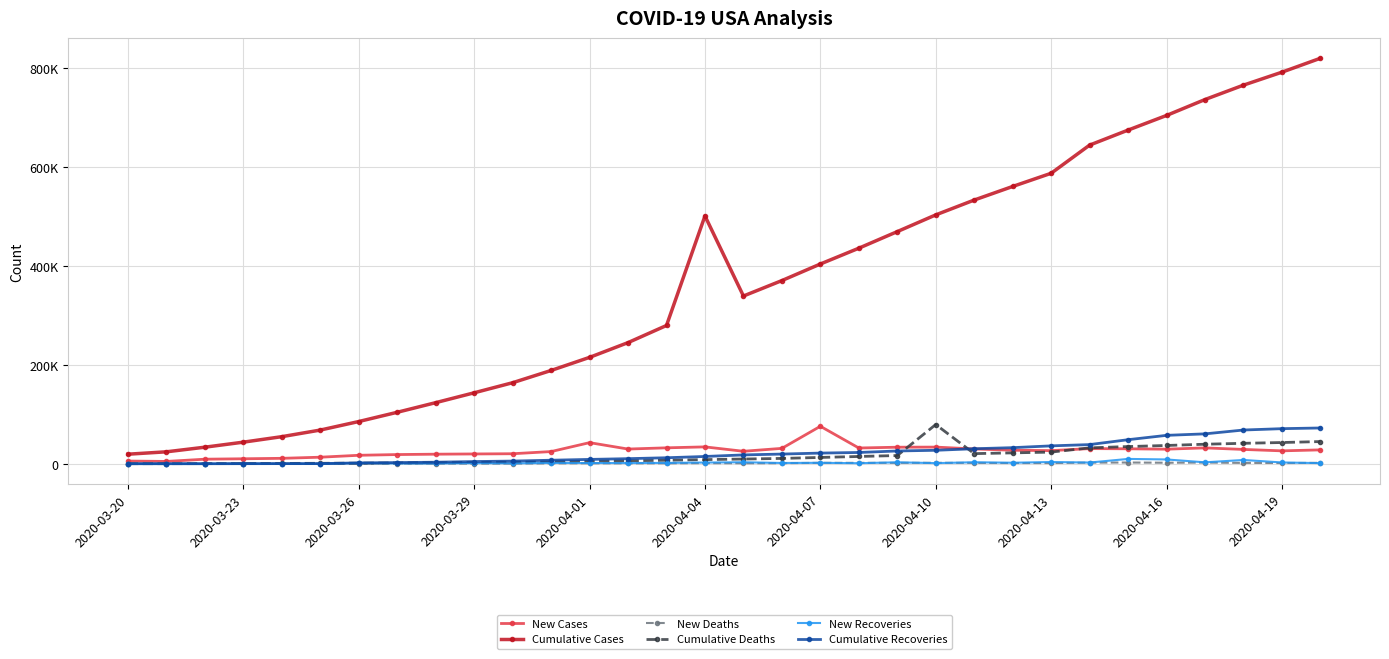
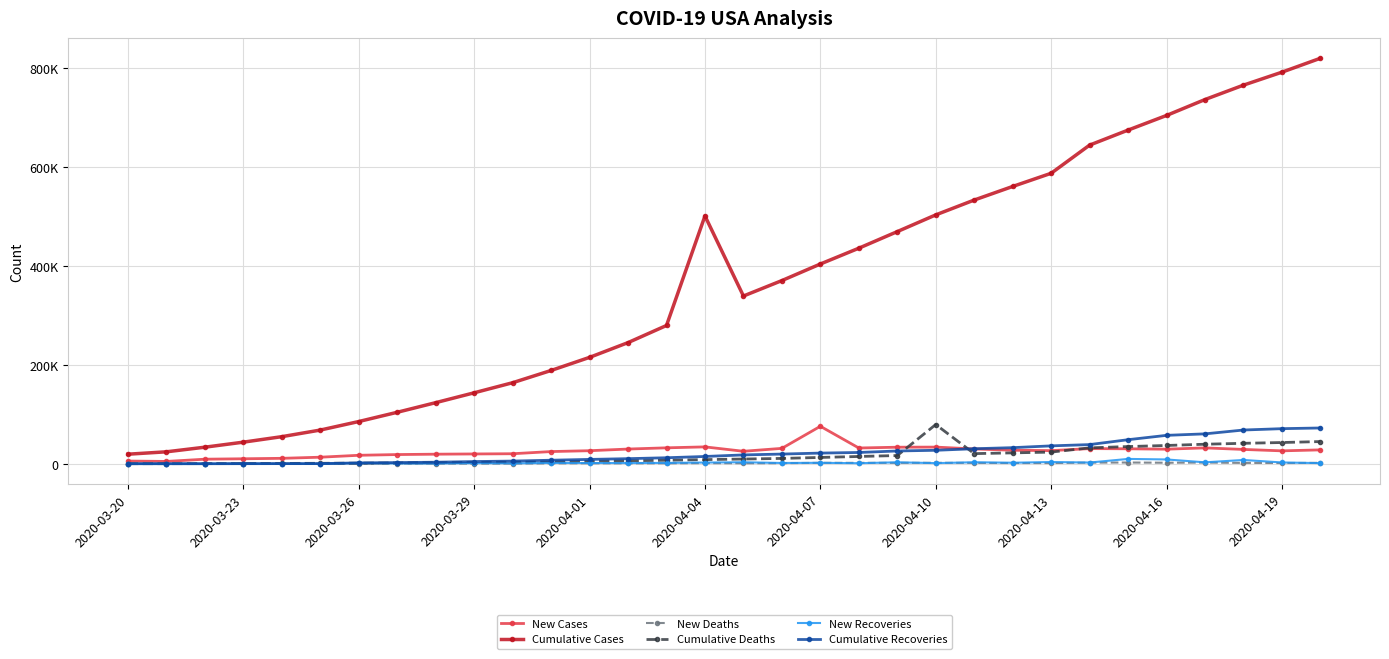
  {
    "New Cases": {
      "2020-03-20": 10000,
      "2020-03-23": 10000,
      "2020-03-26": 20000,
      "2020-03-29": 20000,
-     "2020-04-01": 40000,
+     "2020-04-01": 30000,
      "2020-04-04": 30000,
      "2020-04-07": 80000,
      "2020-04-10": 30000,
      "2020-04-16": 30000,
      "2020-04-19": 30000
    },
    "Cumulative Cases": {
      "2020-03-20": 20000,
      "2020-03-23": 40000,
      "2020-03-26": 90000,
      "2020-03-29": 140000,
      "2020-04-01": 220000,
      "2020-04-04": 500000,
      "2020-04-07": 400000,
      "2020-04-10": 500000,
      "2020-04-13": 590000,
      "2020-04-16": 700000,
      "2020-04-19": 790000
    },
    "New Deaths": {
      "2020-04-16": 0
    },
    "Cumulative Deaths": {
      "2020-04-04": 10000,
      "2020-04-07": 10000,
      "2020-04-10": 80000,
      "2020-04-16": 40000,
      "2020-04-19": 40000
    },
    "New Recoveries": {
      "2020-04-16": 10000
    },
    "Cumulative Recoveries": {
      "2020-04-04": 10000,
      "2020-04-07": 20000,
      "2020-04-10": 30000,
      "2020-04-13": 40000,
      "2020-04-16": 60000,
      "2020-04-19": 70000
    }
  }
